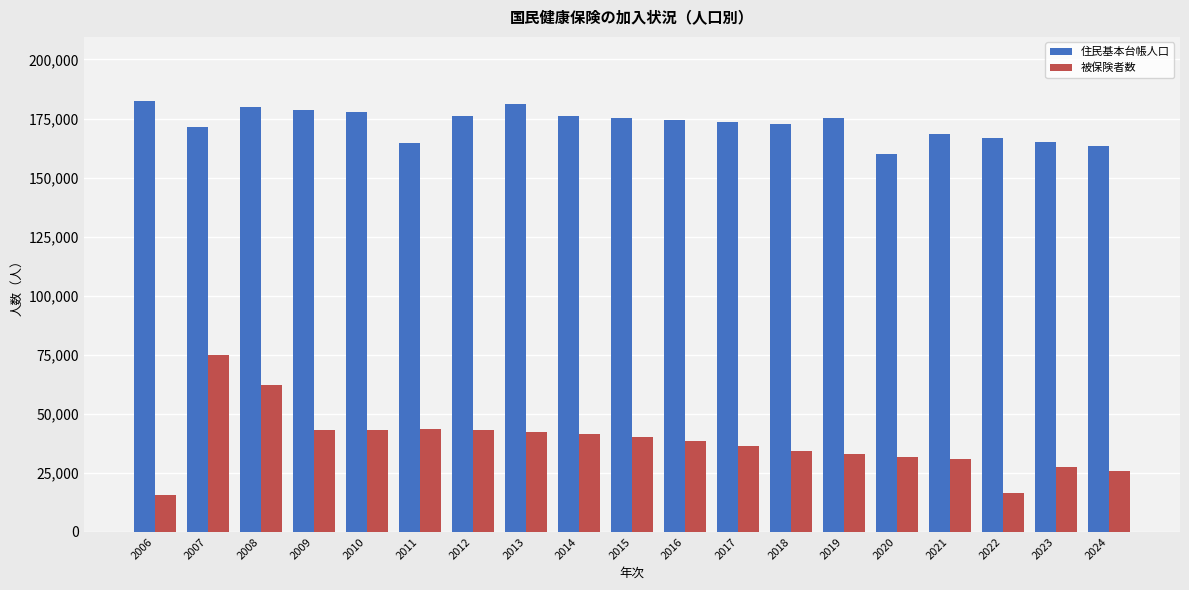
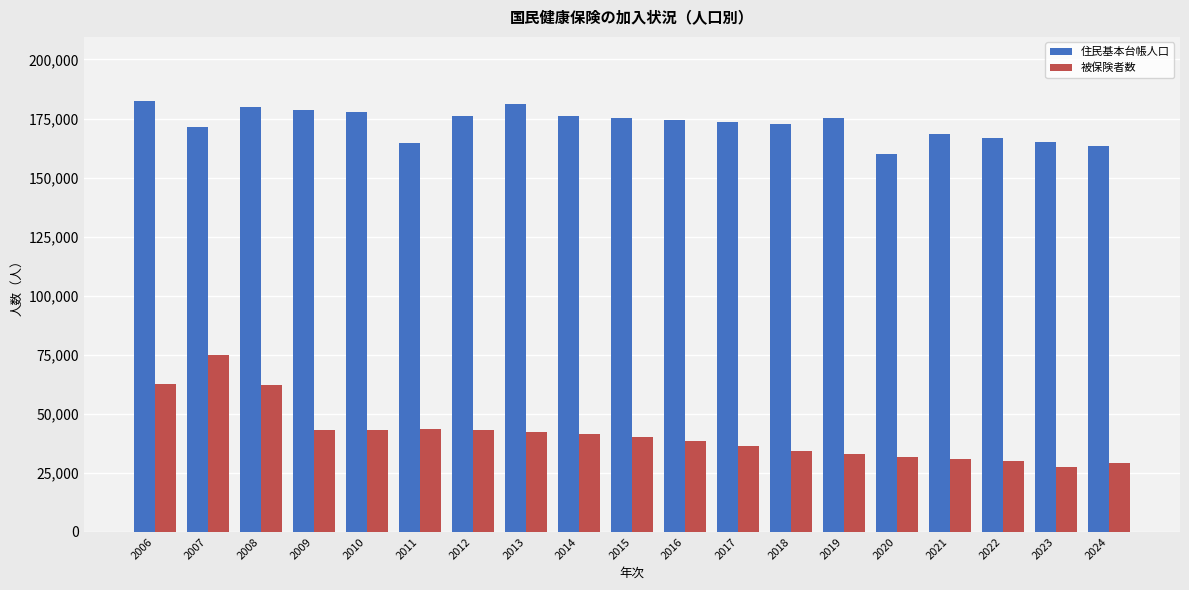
  {
    "住民基本台帳人口": {
      "2006": "182,000",
      "2007": "172,000",
      "2008": "180,000",
      "2009": "179,000",
      "2010": "178,000",
      "2011": "164,000",
      "2012": "176,000",
      "2013": "181,000",
      "2014": "176,000",
      "2015": "175,000",
      "2016": "174,000",
      "2017": "173,000",
      "2018": "173,000",
      "2019": "175,000",
      "2020": "160,000",
      "2021": "168,000",
      "2022": "167,000",
      "2023": "165,000",
      "2024": "163,000"
    },
    "被保険者数": {
-     "2006": "15,000",
+     "2006": "63,000",
      "2007": "75,000",
      "2008": "62,000",
      "2009": "43,000",
      "2010": "43,000",
      "2011": "43,000",
      "2012": "43,000",
      "2013": "42,000",
      "2014": "42,000",
      "2015": "40,000",
      "2016": "39,000",
      "2017": "37,000",
      "2018": "34,000",
      "2019": "33,000",
      "2020": "32,000",
      "2021": "31,000",
-     "2022": "17,000",
+     "2022": "30,000",
      "2023": "27,000",
-     "2024": "26,000"
+     "2024": "29,000"
    }
  }
